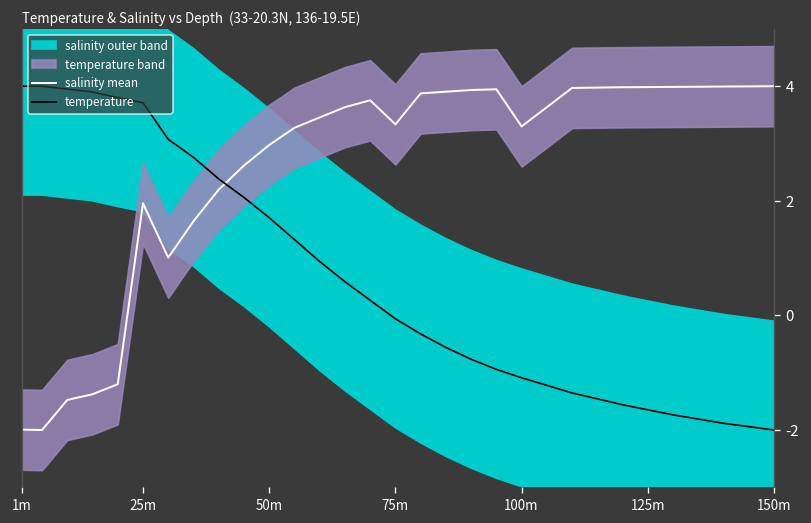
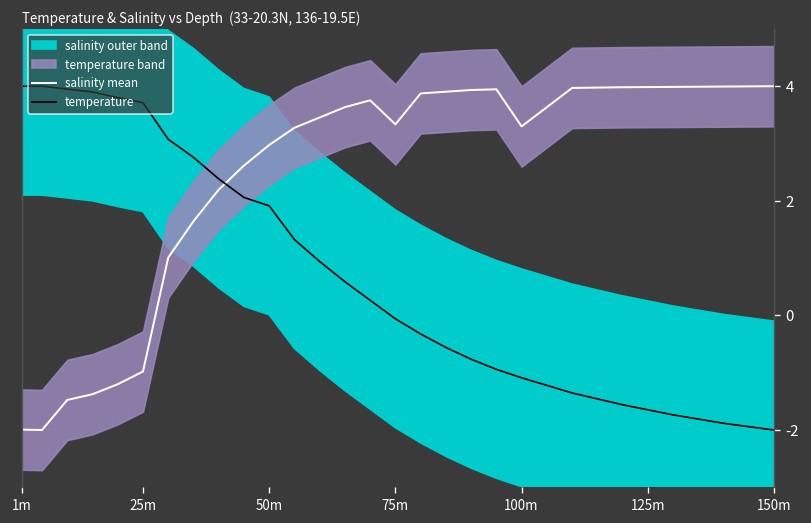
  {
    "salinity mean": {
      "1m": -2.0,
-     "25m": 2.0,
+     "25m": -1.0,
      "50m": 3.0,
      "75m": 3.3,
      "100m": 3.3,
      "150m": 4.0
    },
    "temperature": {
      "1m": 4.0,
-     "50m": 1.7,
+     "50m": 1.9,
      "75m": -0.1,
      "100m": -1.1,
      "150m": -2.0
    }
  }
